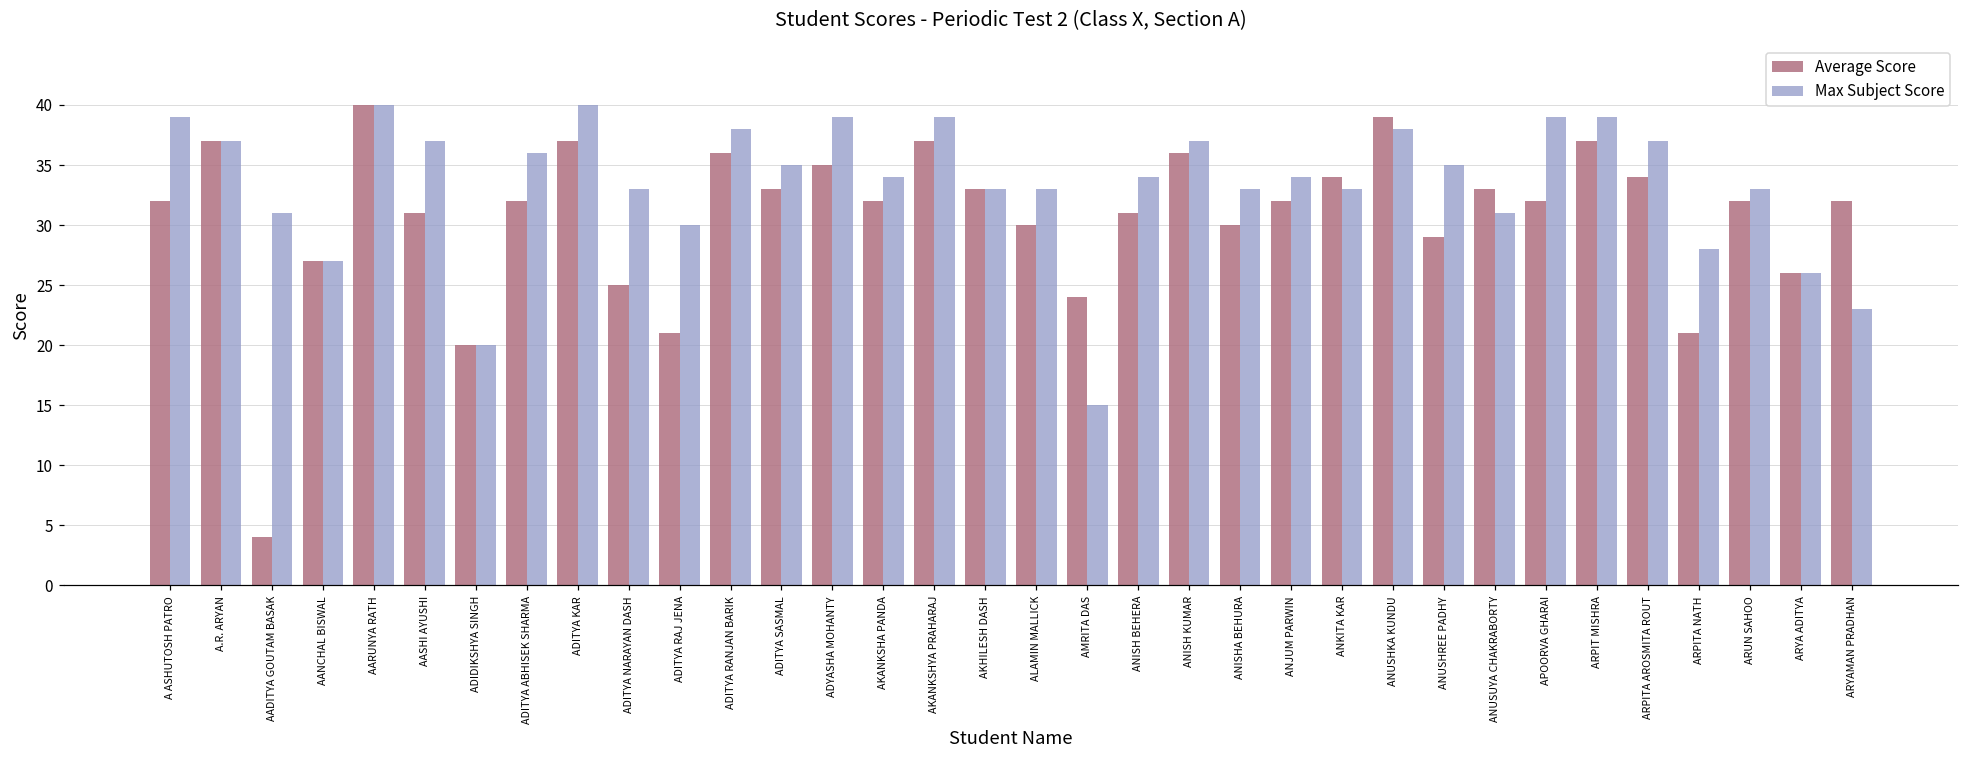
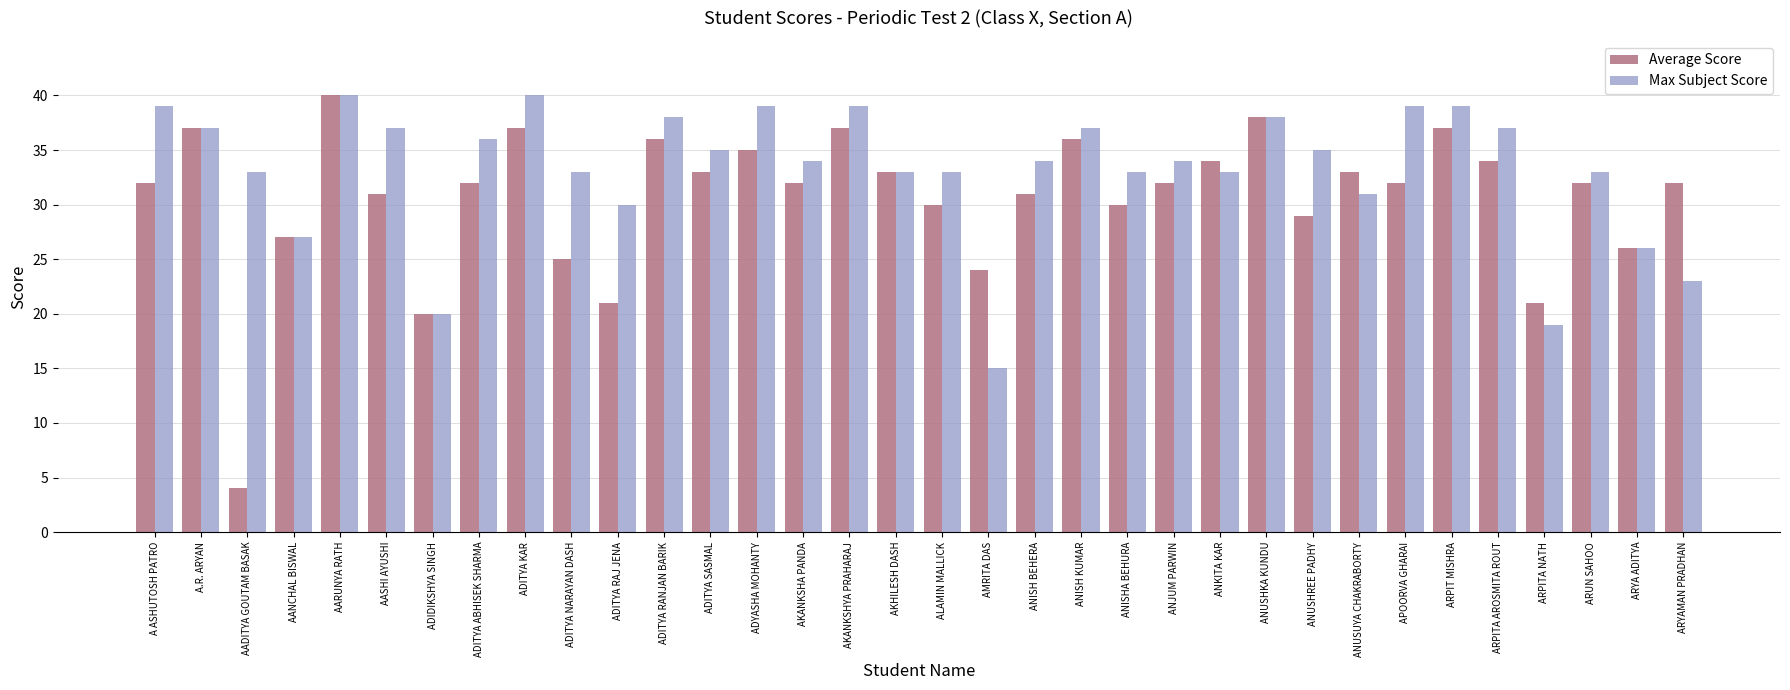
  {
    "Average Score": {
      "A ASHUTOSH PATRO": 32,
      "A.R. ARYAN": 37,
      "AADITYA GOUTAM BASAK": 4,
      "AANCHAL BISWAL": 27,
      "AARUNYA RATH": 40,
      "AASHI AYUSHI": 31,
      "ADIDIKSHYA SINGH": 20,
      "ADITYA ABHISEK SHARMA": 32,
      "ADITYA KAR": 37,
      "ADITYA NARAYAN DASH": 25,
      "ADITYA RAJ JENA": 21,
      "ADITYA RANJAN BARIK": 36,
      "ADITYA SASMAL": 33,
      "ADYASHA MOHANTY": 35,
      "AKANKSHA PANDA": 32,
      "AKANKSHYA PRAHARAJ": 37,
      "AKHILESH DASH": 33,
      "ALAMIN MALLICK": 30,
      "AMRITA DAS": 24,
      "ANISH BEHERA": 31,
      "ANISH KUMAR": 36,
      "ANISHA BEHURA": 30,
      "ANJUM PARWIN": 32,
      "ANKITA KAR": 34,
-     "ANUSHKA KUNDU": 39,
+     "ANUSHKA KUNDU": 38,
      "ANUSHREE PADHY": 29,
      "ANUSUYA CHAKRABORTY": 33,
      "APOORVA GHARAI": 32,
      "ARPIT MISHRA": 37,
      "ARPITA AROSMITA ROUT": 34,
      "ARPITA NATH": 21,
      "ARUN SAHOO": 32,
      "ARYA ADITYA": 26,
      "ARYAMAN PRADHAN": 32
    },
    "Max Subject Score": {
      "A ASHUTOSH PATRO": 39,
      "A.R. ARYAN": 37,
-     "AADITYA GOUTAM BASAK": 31,
+     "AADITYA GOUTAM BASAK": 33,
      "AANCHAL BISWAL": 27,
      "AARUNYA RATH": 40,
      "AASHI AYUSHI": 37,
      "ADIDIKSHYA SINGH": 20,
      "ADITYA ABHISEK SHARMA": 36,
      "ADITYA KAR": 40,
      "ADITYA NARAYAN DASH": 33,
      "ADITYA RAJ JENA": 30,
      "ADITYA RANJAN BARIK": 38,
      "ADITYA SASMAL": 35,
      "ADYASHA MOHANTY": 39,
      "AKANKSHA PANDA": 34,
      "AKANKSHYA PRAHARAJ": 39,
      "AKHILESH DASH": 33,
      "ALAMIN MALLICK": 33,
      "AMRITA DAS": 15,
      "ANISH BEHERA": 34,
      "ANISH KUMAR": 37,
      "ANISHA BEHURA": 33,
      "ANJUM PARWIN": 34,
      "ANKITA KAR": 33,
      "ANUSHKA KUNDU": 38,
      "ANUSHREE PADHY": 35,
      "ANUSUYA CHAKRABORTY": 31,
      "APOORVA GHARAI": 39,
      "ARPIT MISHRA": 39,
      "ARPITA AROSMITA ROUT": 37,
-     "ARPITA NATH": 28,
+     "ARPITA NATH": 19,
      "ARUN SAHOO": 33,
      "ARYA ADITYA": 26,
      "ARYAMAN PRADHAN": 23
    }
  }
